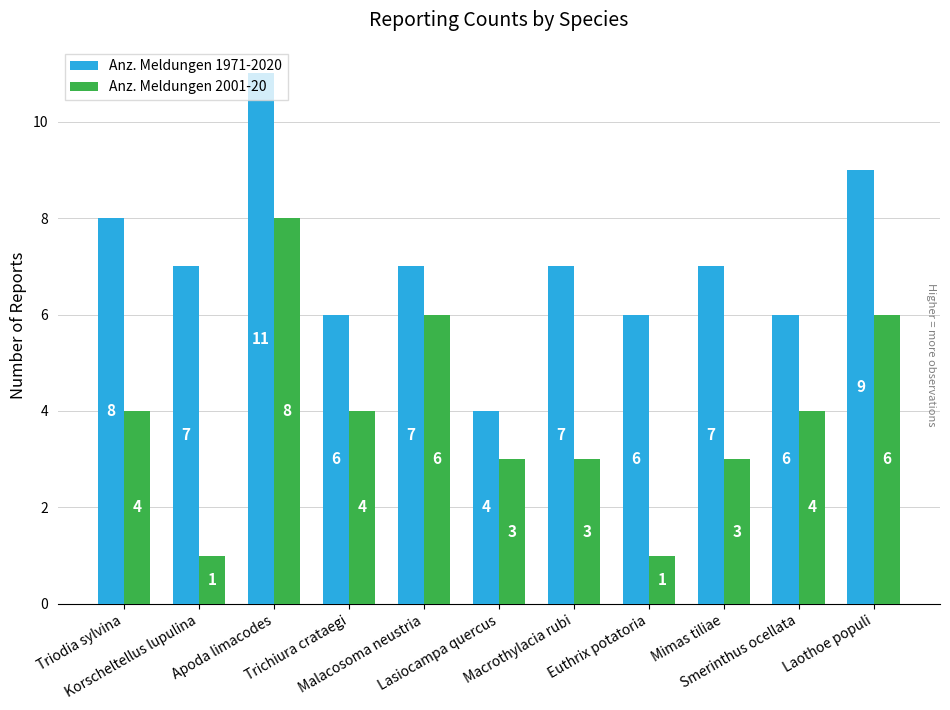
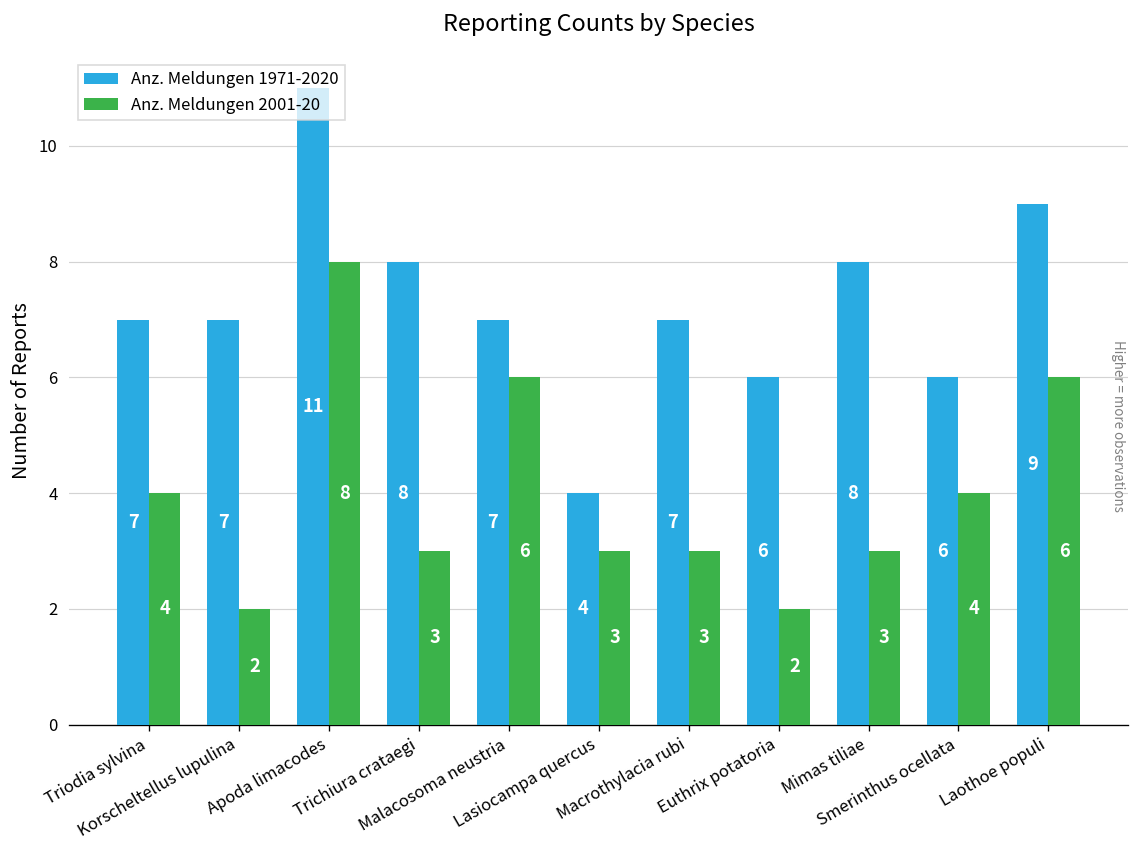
  {
    "Anz. Meldungen 1971-2020": {
-     "Triodia sylvina": 8,
+     "Triodia sylvina": 7,
      "Korscheltellus lupulina": 7,
-     "Trichiura crataegi": 6,
+     "Trichiura crataegi": 8,
      "Malacosoma neustria": 7,
      "Lasiocampa quercus": 4,
      "Macrothylacia rubi": 7,
      "Euthrix potatoria": 6,
-     "Mimas tiliae": 7,
+     "Mimas tiliae": 8,
      "Smerinthus ocellata": 6,
      "Laothoe populi": 9
    },
    "Anz. Meldungen 2001-20": {
      "Triodia sylvina": 4,
-     "Korscheltellus lupulina": 1,
+     "Korscheltellus lupulina": 2,
      "Apoda limacodes": 8,
-     "Trichiura crataegi": 4,
+     "Trichiura crataegi": 3,
      "Malacosoma neustria": 6,
      "Lasiocampa quercus": 3,
      "Macrothylacia rubi": 3,
-     "Euthrix potatoria": 1,
+     "Euthrix potatoria": 2,
      "Mimas tiliae": 3,
      "Smerinthus ocellata": 4,
      "Laothoe populi": 6
    }
  }
